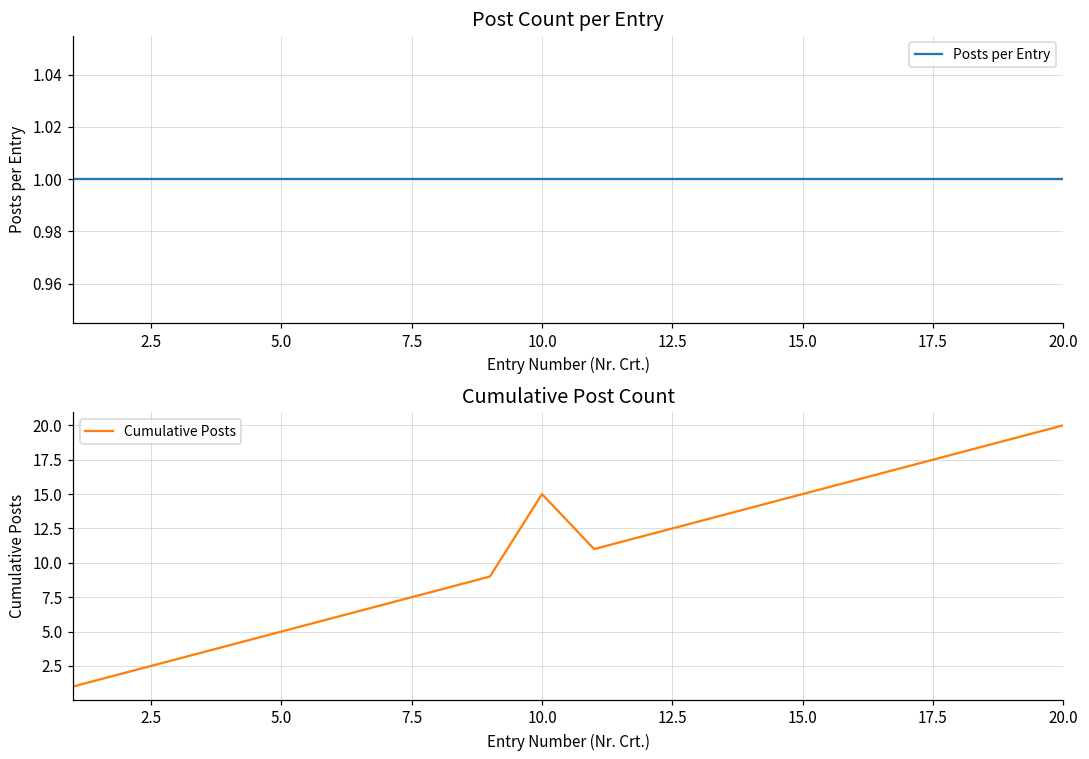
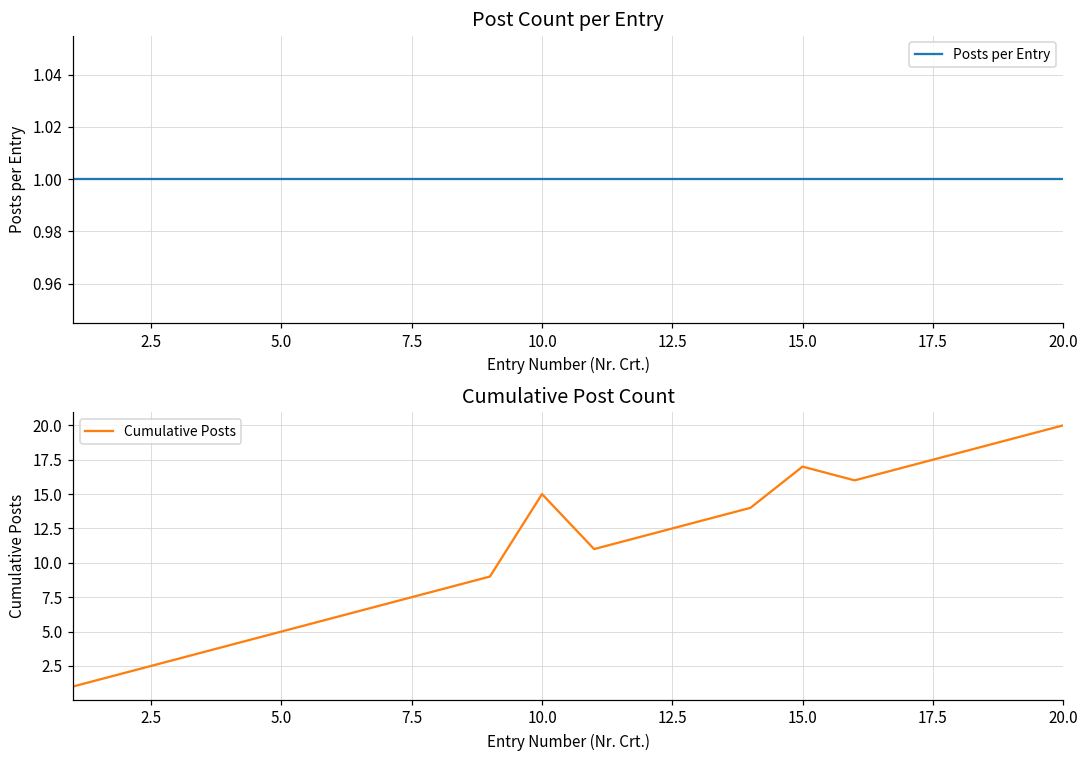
  {
    "Post Count per Entry": {
      "5.0": 1.000,
      "10.0": 1.000,
      "15.0": 1.000,
      "20.0": 1.000
    },
    "Cumulative Post Count": {
      "5.0": 5,
      "10.0": 15,
-     "15.0": 15,
+     "15.0": 17,
      "20.0": 20
    }
  }
